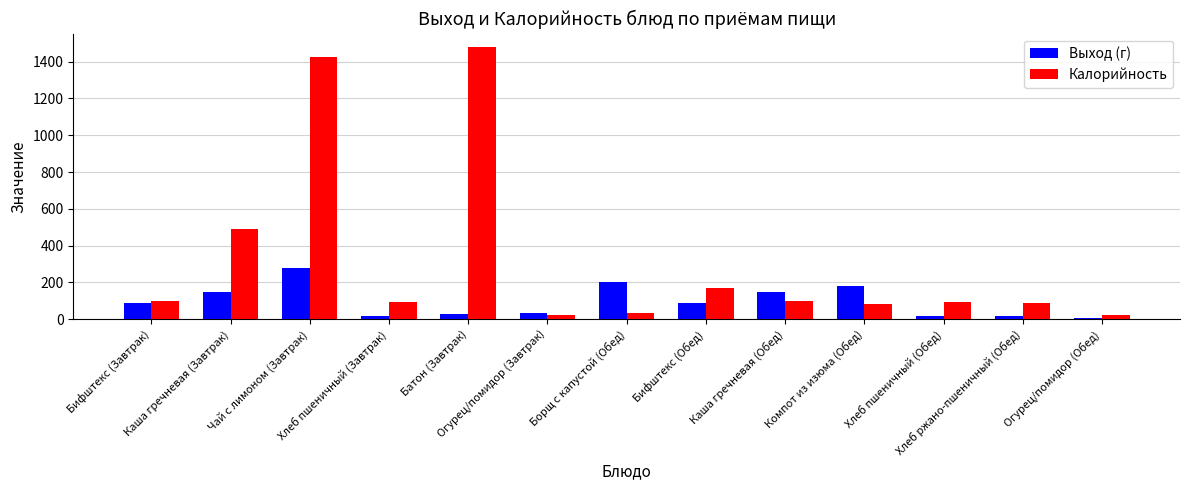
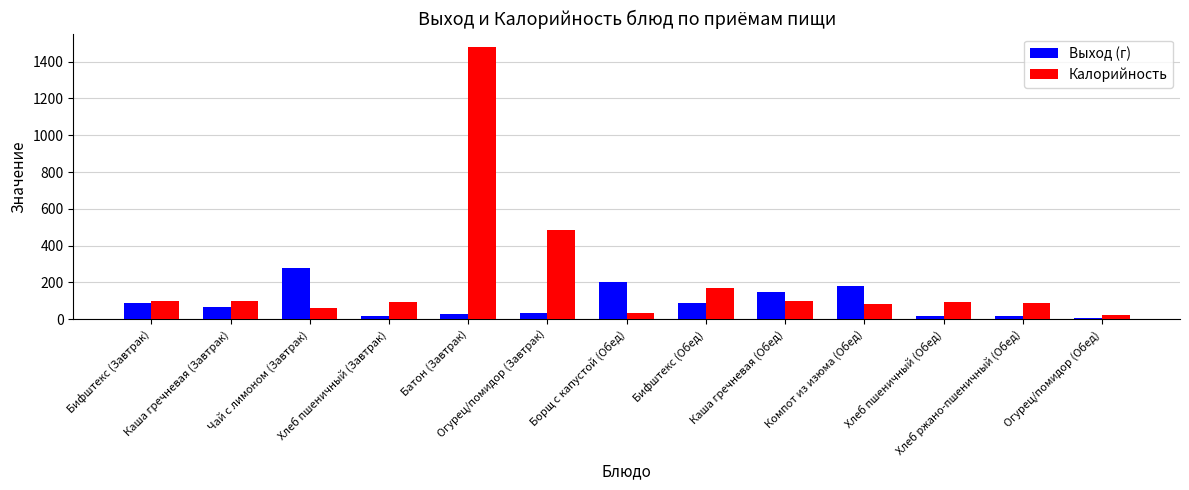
  {
    "Выход (г)": {
      "Бифштекс (Завтрак)": 90,
-     "Каша гречневая (Завтрак)": 150,
+     "Каша гречневая (Завтрак)": 70,
      "Чай с лимоном (Завтрак)": 280,
      "Хлеб пшеничный (Завтрак)": 20,
      "Батон (Завтрак)": 30,
      "Огурец/помидор (Завтрак)": 30,
      "Борщ с капустой (Обед)": 200,
      "Бифштекс (Обед)": 90,
      "Каша гречневая (Обед)": 150,
      "Компот из изюма (Обед)": 180,
      "Хлеб пшеничный (Обед)": 20,
      "Хлеб ржано-пшеничный (Обед)": 20
    },
    "Калорийность": {
      "Бифштекс (Завтрак)": 100,
-     "Каша гречневая (Завтрак)": 490,
-     "Чай с лимоном (Завтрак)": 1430,
+     "Каша гречневая (Завтрак)": 100,
+     "Чай с лимоном (Завтрак)": 60,
      "Хлеб пшеничный (Завтрак)": 90,
      "Батон (Завтрак)": 1480,
-     "Огурец/помидор (Завтрак)": 20,
+     "Огурец/помидор (Завтрак)": 480,
      "Борщ с капустой (Обед)": 30,
      "Бифштекс (Обед)": 170,
      "Каша гречневая (Обед)": 100,
      "Компот из изюма (Обед)": 80,
      "Хлеб пшеничный (Обед)": 90,
      "Хлеб ржано-пшеничный (Обед)": 90,
      "Огурец/помидор (Обед)": 20
    }
  }
